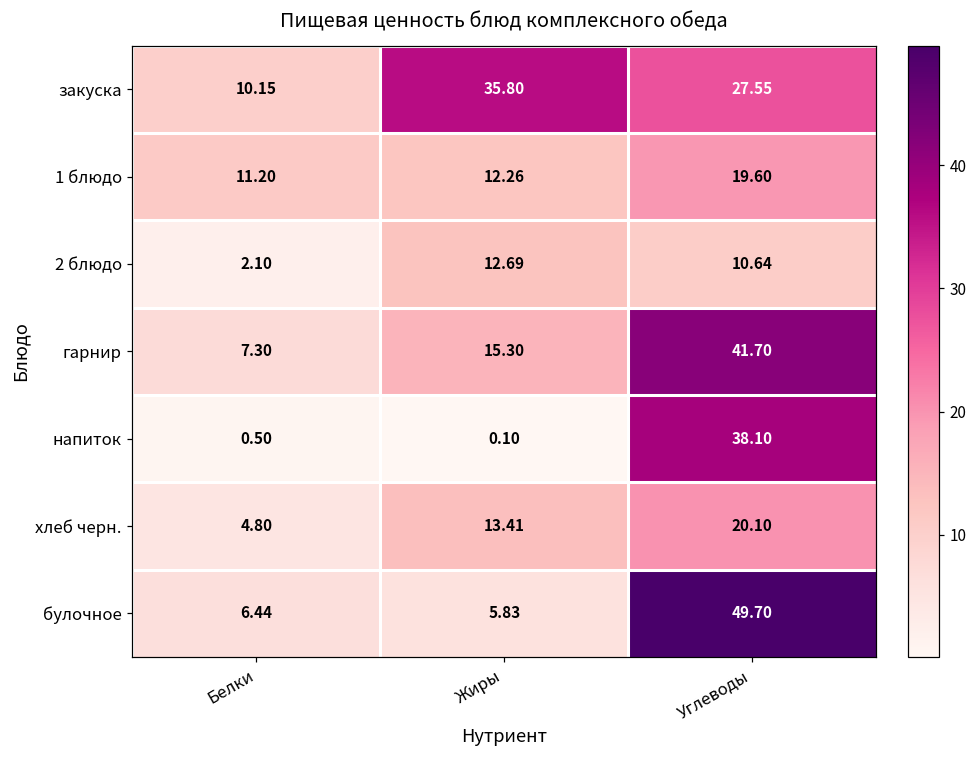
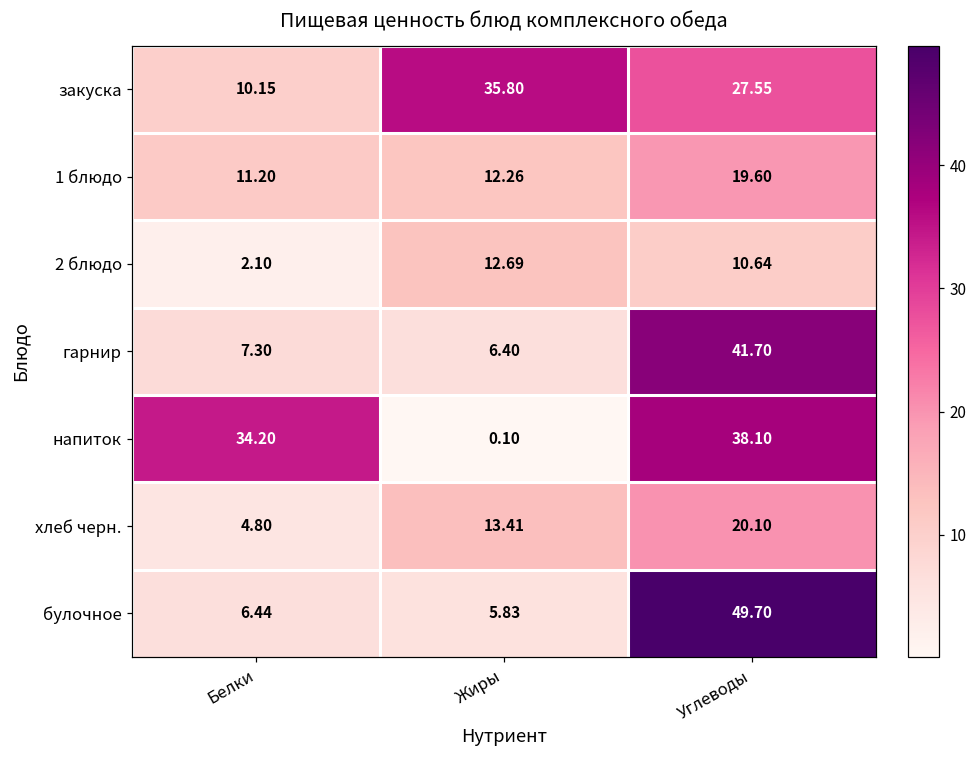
  {
    "закуска": {
      "Белки": 10.15,
      "Жиры": 35.80,
      "Углеводы": 27.55
    },
    "1 блюдо": {
      "Белки": 11.20,
      "Жиры": 12.26,
      "Углеводы": 19.60
    },
    "2 блюдо": {
      "Белки": 2.10,
      "Жиры": 12.69,
      "Углеводы": 10.64
    },
    "гарнир": {
      "Белки": 7.30,
-     "Жиры": 15.30,
+     "Жиры": 6.40,
      "Углеводы": 41.70
    },
    "напиток": {
-     "Белки": 0.50,
+     "Белки": 34.20,
      "Жиры": 0.10,
      "Углеводы": 38.10
    },
    "хлеб черн.": {
      "Белки": 4.80,
      "Жиры": 13.41,
      "Углеводы": 20.10
    },
    "булочное": {
      "Белки": 6.44,
      "Жиры": 5.83,
      "Углеводы": 49.70
    }
  }
